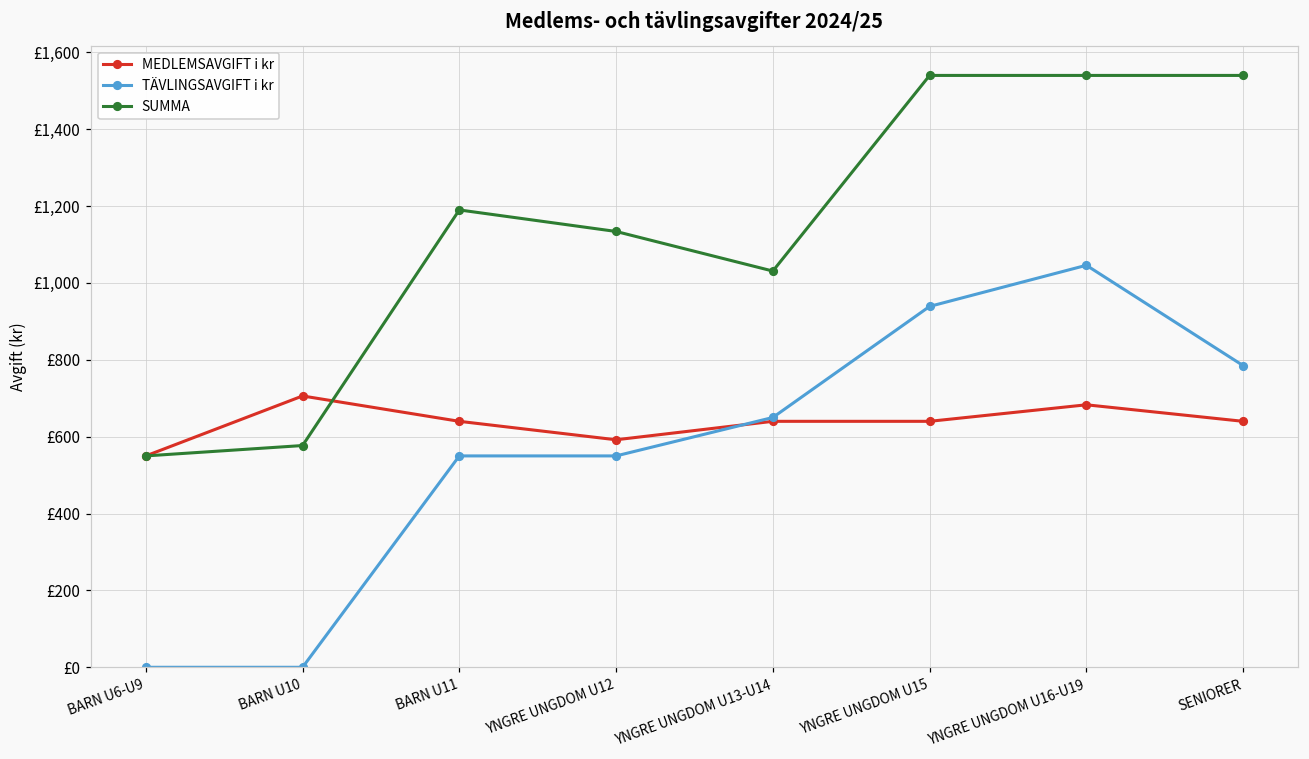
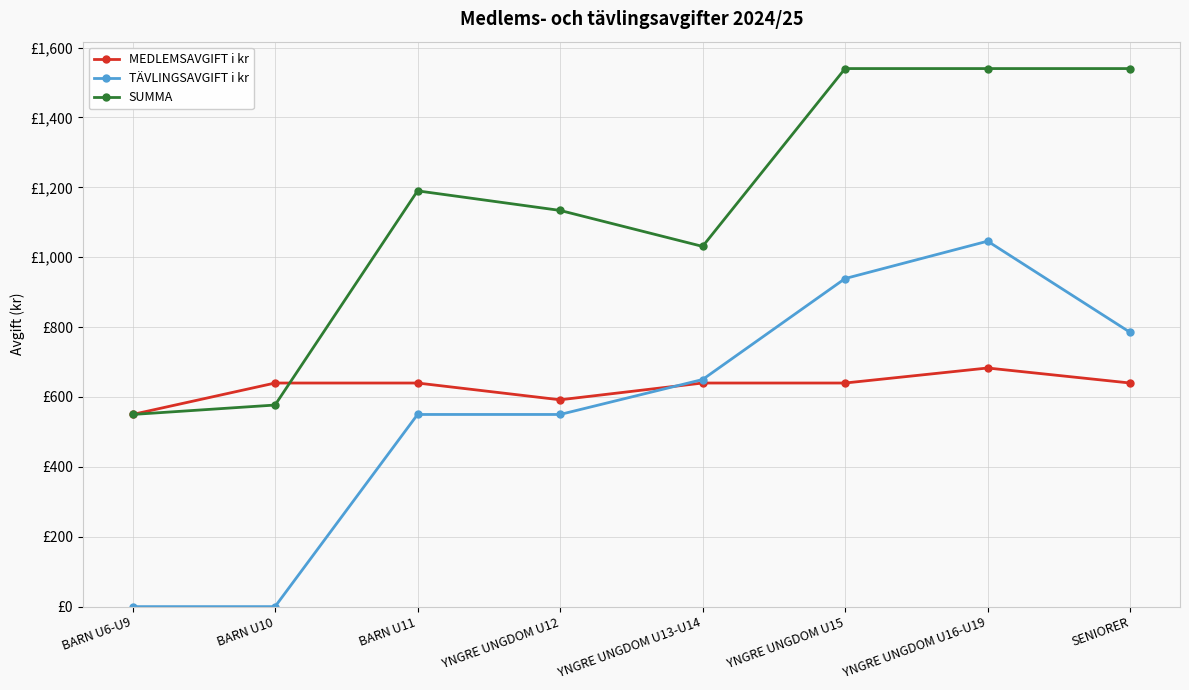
  {
    "MEDLEMSAVGIFT i kr": {
-     "BARN U10": "£710",
+     "BARN U10": "£640",
      "BARN U11": "£640",
      "YNGRE UNGDOM U12": "£590",
      "YNGRE UNGDOM U13-U14": "£640",
      "YNGRE UNGDOM U15": "£640",
      "YNGRE UNGDOM U16-U19": "£680",
      "SENIORER": "£640"
    },
    "TÄVLINGSAVGIFT i kr": {
      "BARN U6-U9": "£0",
      "BARN U10": "£0",
      "BARN U11": "£550",
      "YNGRE UNGDOM U12": "£550",
      "YNGRE UNGDOM U13-U14": "£650",
      "YNGRE UNGDOM U15": "£940",
      "YNGRE UNGDOM U16-U19": "£1,050",
      "SENIORER": "£790"
    },
    "SUMMA": {
      "BARN U10": "£580",
      "BARN U11": "£1,190",
      "YNGRE UNGDOM U12": "£1,130",
      "YNGRE UNGDOM U13-U14": "£1,030",
      "YNGRE UNGDOM U15": "£1,540",
      "YNGRE UNGDOM U16-U19": "£1,540",
      "SENIORER": "£1,540"
    }
  }
